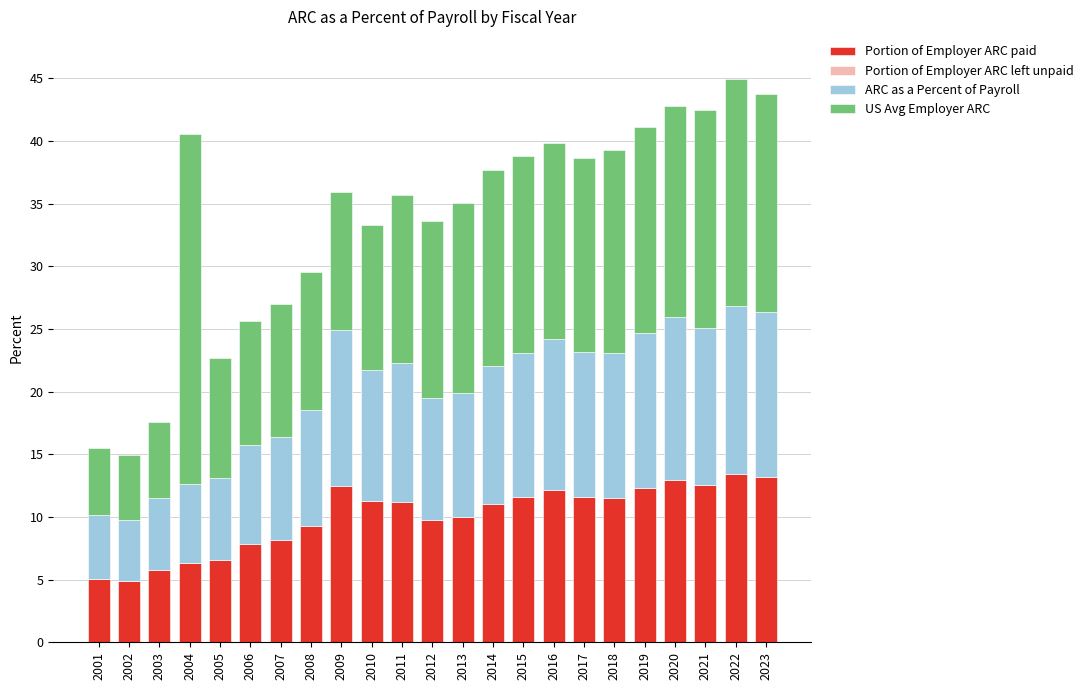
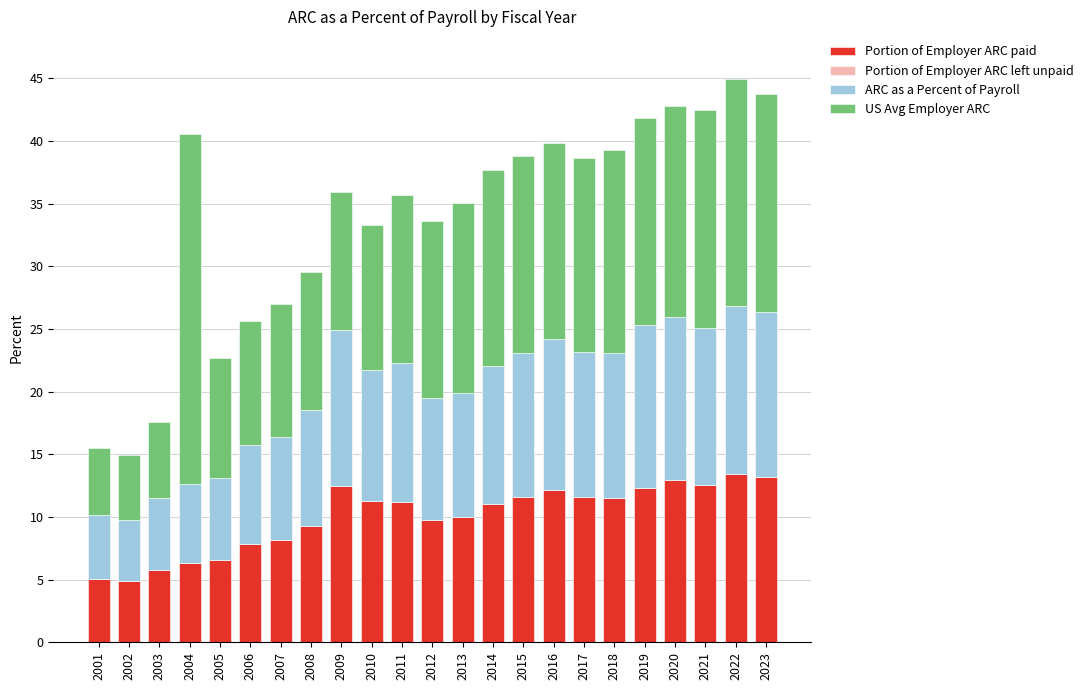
  {
    "Portion of Employer ARC left unpaid": {
      "2001": 5.1,
      "2002": 4.9,
      "2003": 5.8,
      "2004": 6.3,
      "2005": 6.6,
      "2006": 7.9,
      "2007": 8.2,
      "2008": 9.3,
      "2009": 12.5,
      "2010": 11.3,
      "2011": 11.2,
      "2012": 9.8,
      "2013": 10.0,
      "2014": 11.0,
      "2015": 11.6,
      "2016": 12.1,
      "2017": 11.6,
      "2018": 11.5,
      "2019": 12.3,
      "2020": 13.0,
      "2021": 12.5,
      "2022": 13.4,
      "2023": 13.2
    },
    "ARC as a Percent of Payroll": {
      "2001": 5.1,
      "2002": 4.9,
      "2003": 5.8,
      "2004": 6.3,
      "2005": 6.6,
      "2006": 7.9,
      "2007": 8.2,
      "2008": 9.3,
      "2009": 12.5,
      "2010": 10.4,
      "2011": 11.2,
      "2012": 9.8,
      "2013": 10.0,
      "2014": 11.0,
      "2015": 11.6,
      "2016": 12.1,
      "2017": 11.6,
      "2018": 11.5,
-     "2019": 12.3,
+     "2019": 13.0,
      "2020": 13.0,
      "2021": 12.5,
      "2022": 13.4,
      "2023": 13.2
    },
    "US Avg Employer ARC": {
      "2001": 5.3,
      "2002": 5.2,
      "2003": 6.0,
      "2004": 27.9,
      "2005": 9.6,
      "2006": 9.9,
      "2007": 10.6,
      "2008": 11.0,
      "2009": 11.0,
      "2010": 11.6,
      "2011": 13.4,
      "2012": 14.1,
      "2013": 15.1,
      "2014": 15.7,
      "2015": 15.7,
      "2016": 15.6,
      "2017": 15.5,
      "2018": 16.2,
      "2019": 16.4,
      "2020": 16.8,
      "2021": 17.4,
      "2022": 18.1,
      "2023": 17.4
    }
  }
